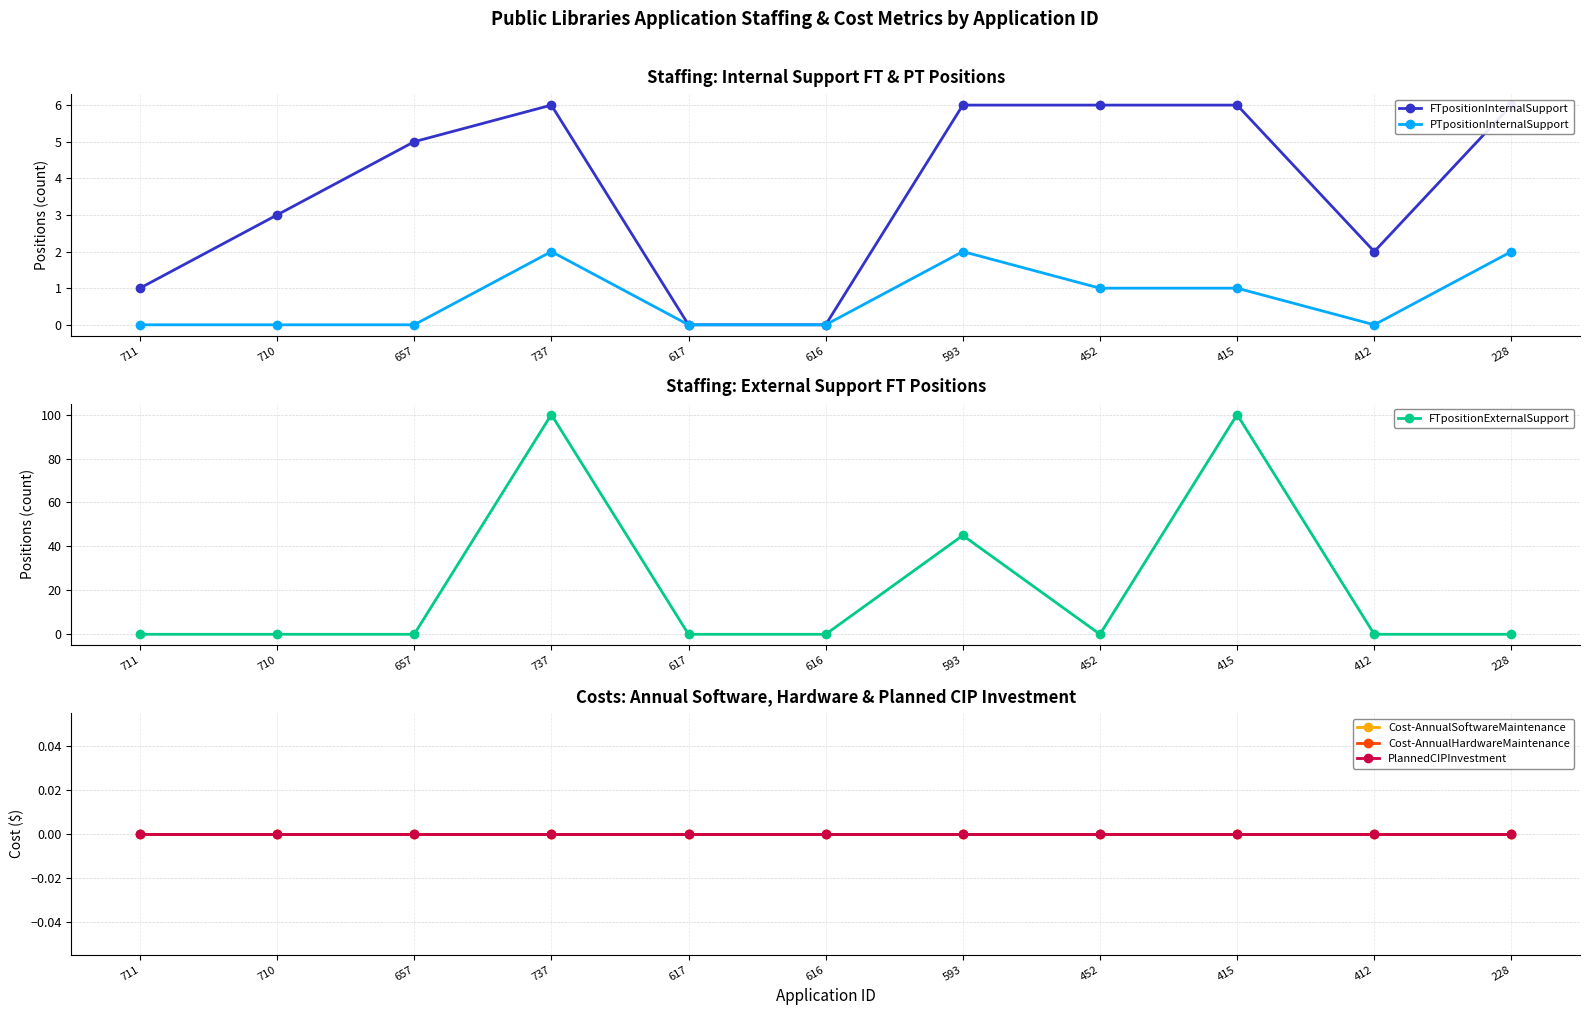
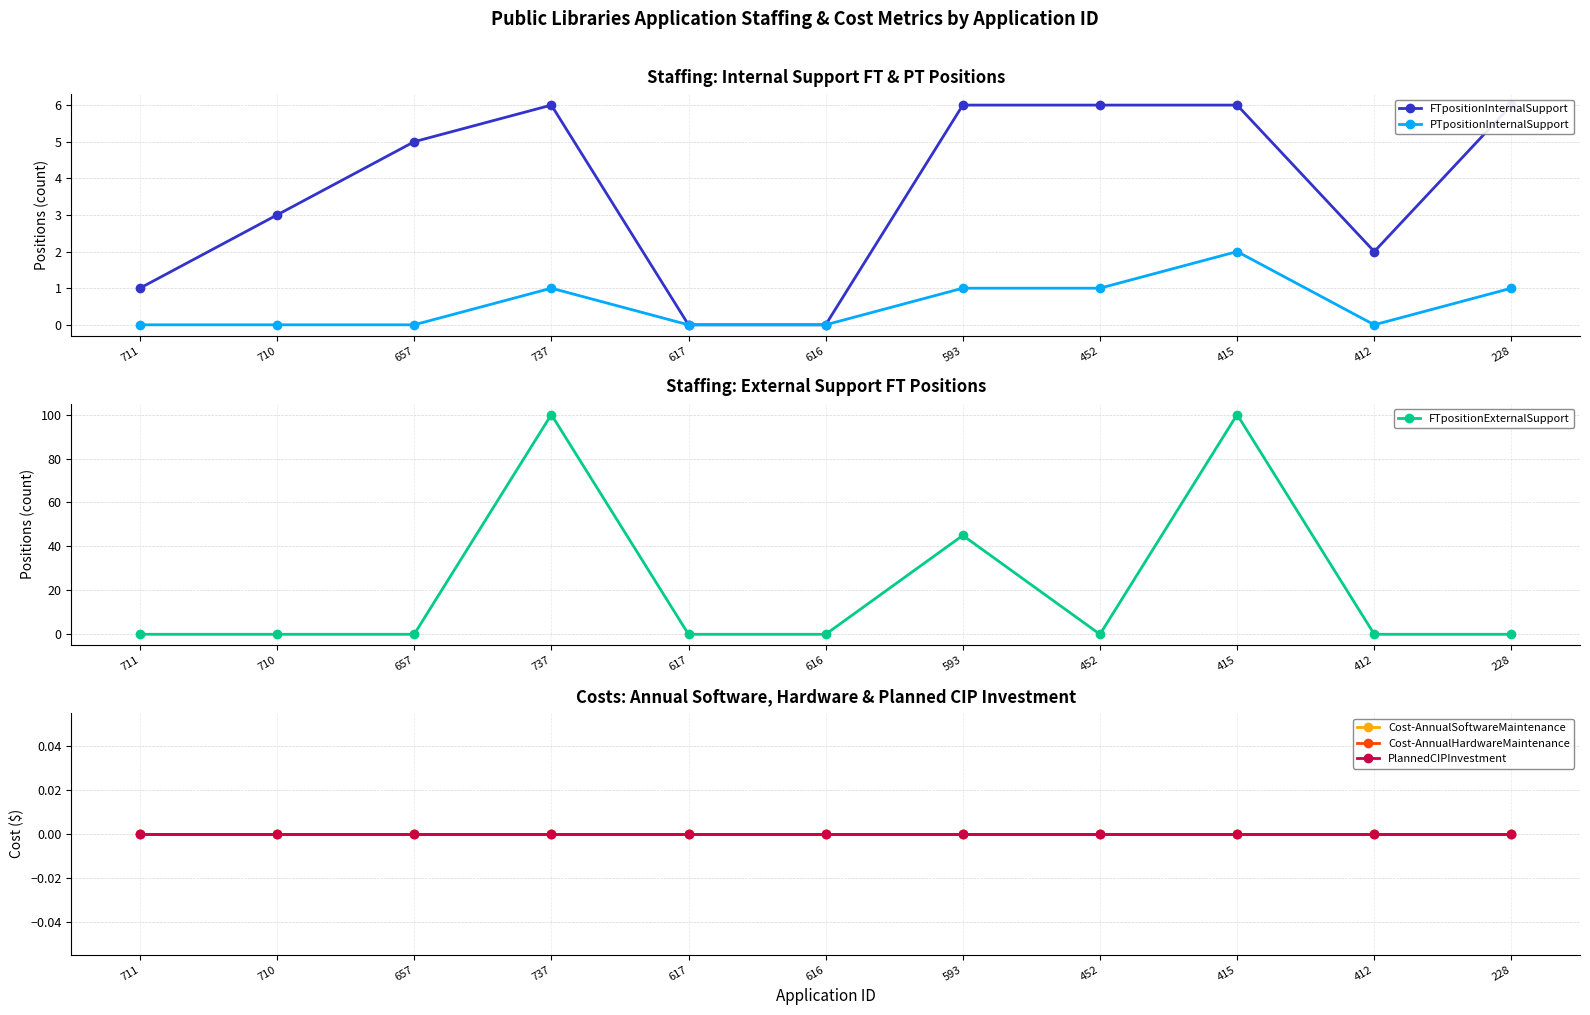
  {
    "Staffing: Internal Support FT & PT Positions": {
      "FTpositionInternalSupport": {
        "711": 1,
        "710": 3,
        "657": 5,
        "737": 6,
        "593": 6,
        "452": 6,
        "415": 6,
        "412": 2
      },
      "PTpositionInternalSupport": {
        "711": 0,
        "710": 0,
        "657": 0,
-       "737": 2,
-       "593": 2,
+       "737": 1,
+       "593": 1,
        "452": 1,
-       "415": 1,
+       "415": 2,
        "412": 0,
-       "228": 2
+       "228": 1
      }
    },
    "Staffing: External Support FT Positions": {
      "711": 0,
      "710": 0,
      "657": 0,
      "737": 100,
      "617": 0,
      "616": 0,
      "593": 45,
      "452": 0,
      "415": 100,
      "412": 0,
      "228": 0
    },
    "Costs: Annual Software, Hardware & Planned CIP Investment": {
      "711": 0.000,
      "710": 0.000,
      "657": 0.000,
      "737": 0.000,
      "617": 0.000,
      "616": 0.000,
      "593": 0.000,
      "452": 0.000,
      "415": 0.000,
      "412": 0.000,
      "228": 0.000
    }
  }
